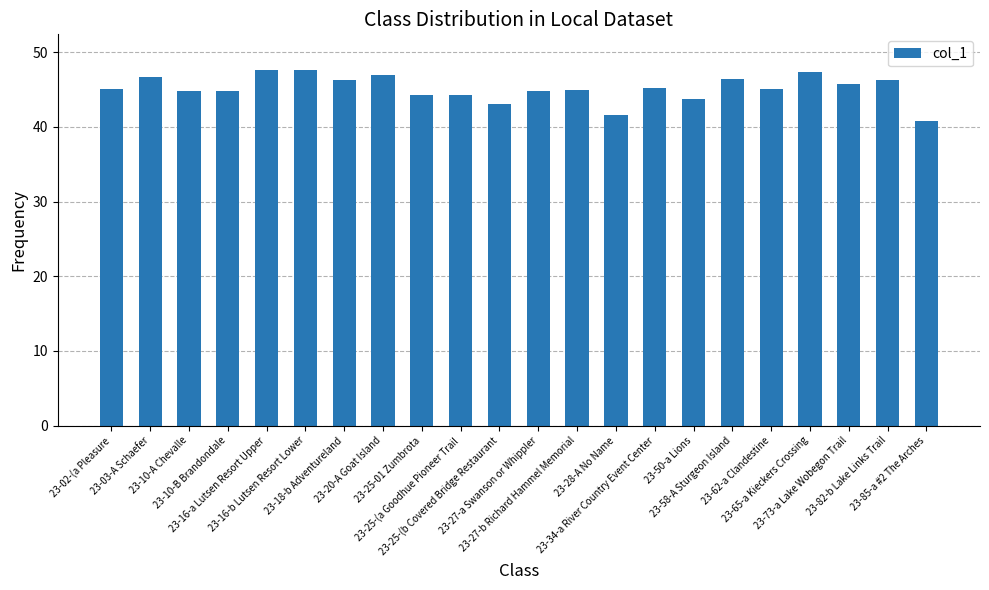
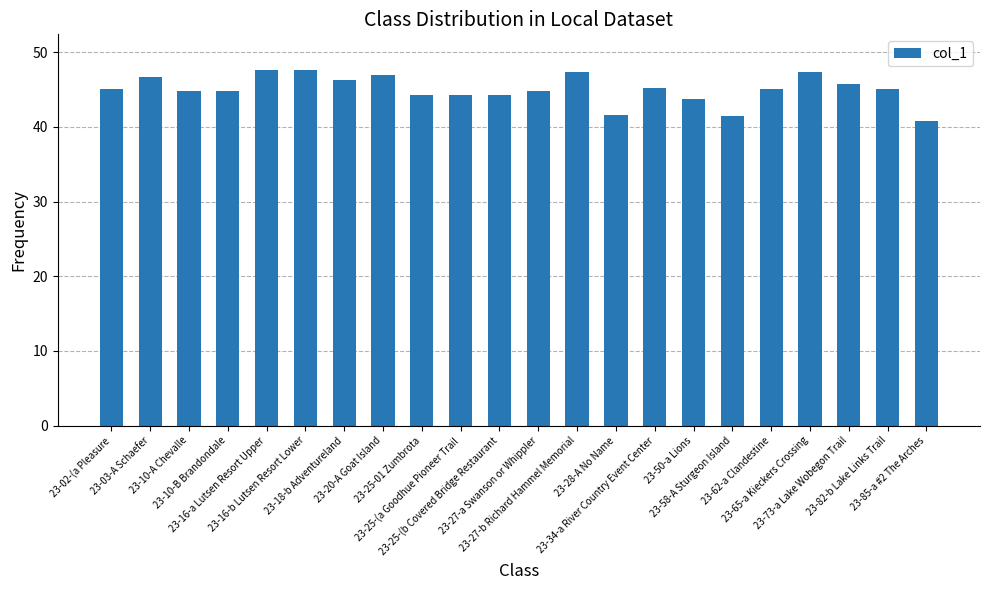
  {
    "23-02-(a Pleasure": 45,
    "23-03-A Schaefer": 47,
    "23-10-A Chevalle": 45,
    "23-10-B Brandondale": 45,
    "23-16-a Lutsen Resort Upper": 48,
    "23-16-b Lutsen Resort Lower": 48,
    "23-18-b Adventureland": 46,
    "23-20-A Goat Island": 47,
    "23-25-01 Zumbrota": 44,
    "23-25-(a Goodhue Pioneer Trail": 44,
-   "23-25-(b Covered Bridge Restaurant": 43,
+   "23-25-(b Covered Bridge Restaurant": 44,
    "23-27-a Swanson or Whippler": 45,
-   "23-27-b Richard Hammel Memorial": 45,
+   "23-27-b Richard Hammel Memorial": 47,
    "23-28-A No Name": 42,
    "23-34-a River Country Event Center": 45,
    "23-50-a Lions": 44,
-   "23-58-A Sturgeon Island": 46,
+   "23-58-A Sturgeon Island": 41,
    "23-62-a Clandestine": 45,
    "23-65-a Kieckers Crossing": 47,
    "23-73-a Lake Wobegon Trail": 46,
-   "23-82-b Lake Links Trail": 46,
+   "23-82-b Lake Links Trail": 45,
    "23-85-a #2 The Arches": 41
  }
